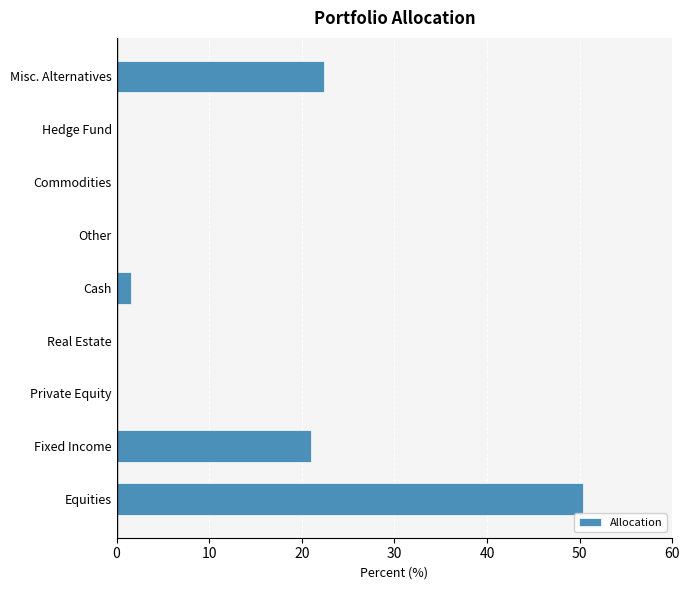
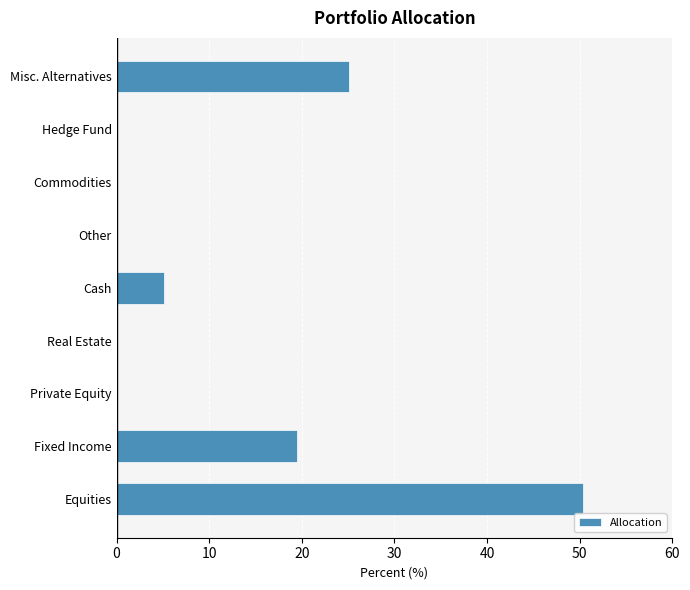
  {
-   "Misc. Alternatives": 22,
+   "Misc. Alternatives": 25,
    "Hedge Fund": 0,
    "Commodities": 0,
    "Other": 0,
-   "Cash": 2,
+   "Cash": 5,
    "Real Estate": 0,
    "Private Equity": 0,
-   "Fixed Income": 21,
+   "Fixed Income": 19,
    "Equities": 50
  }
